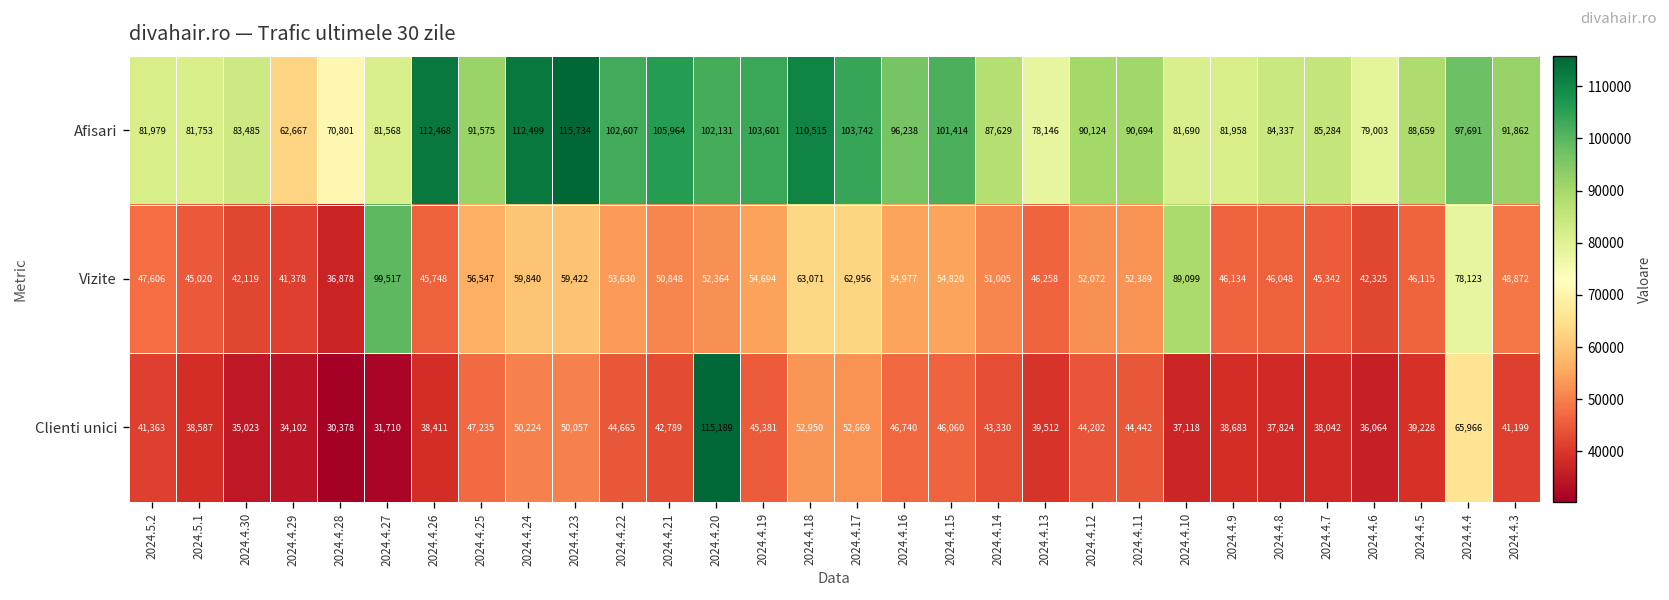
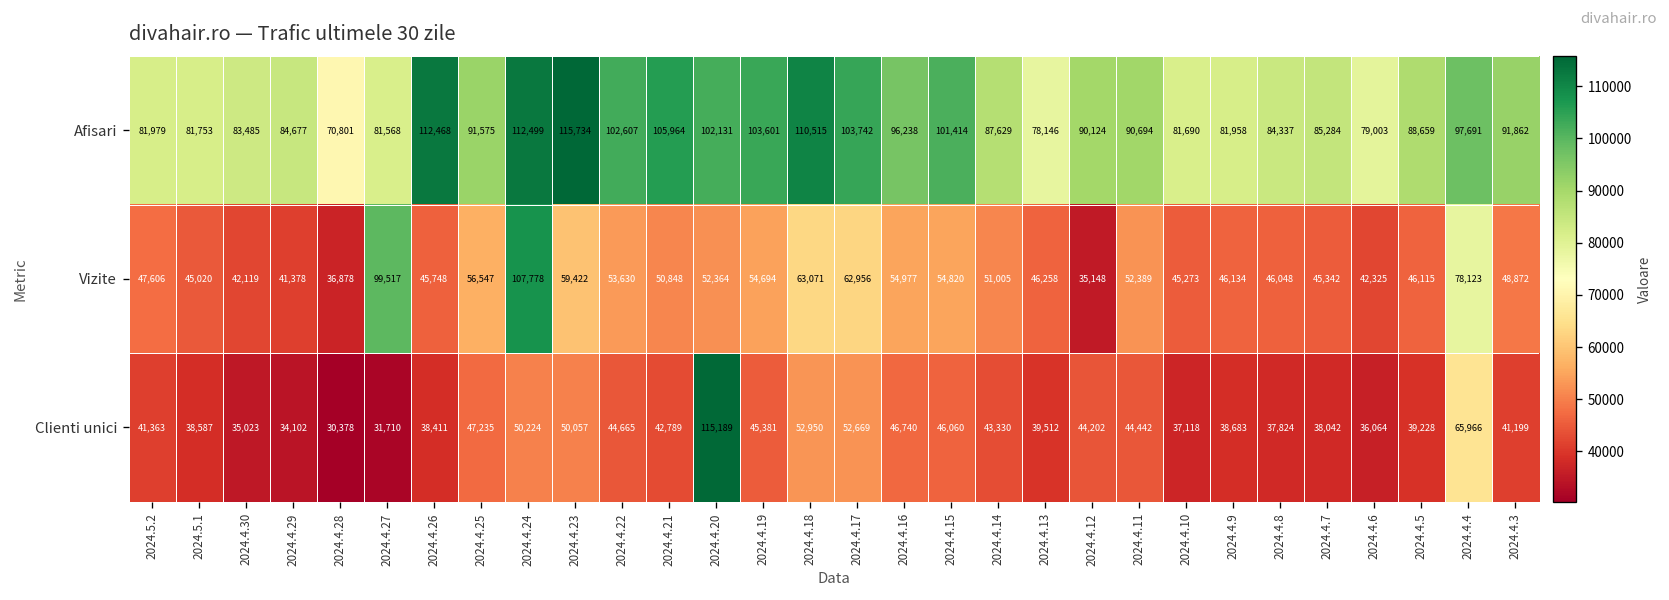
  {
    "Afisari": {
      "2024.5.2": "81,979",
      "2024.5.1": "81,753",
      "2024.4.30": "83,485",
-     "2024.4.29": "62,667",
+     "2024.4.29": "84,677",
      "2024.4.28": "70,801",
      "2024.4.27": "81,568",
      "2024.4.26": "112,468",
      "2024.4.25": "91,575",
      "2024.4.24": "112,499",
      "2024.4.23": "115,734",
      "2024.4.22": "102,607",
      "2024.4.21": "105,964",
      "2024.4.20": "102,131",
      "2024.4.19": "103,601",
      "2024.4.18": "110,515",
      "2024.4.17": "103,742",
      "2024.4.16": "96,238",
      "2024.4.15": "101,414",
      "2024.4.14": "87,629",
      "2024.4.13": "78,146",
      "2024.4.12": "90,124",
      "2024.4.11": "90,694",
      "2024.4.10": "81,690",
      "2024.4.9": "81,958",
      "2024.4.8": "84,337",
      "2024.4.7": "85,284",
      "2024.4.6": "79,003",
      "2024.4.5": "88,659",
      "2024.4.4": "97,691",
      "2024.4.3": "91,862"
    },
    "Vizite": {
      "2024.5.2": "47,606",
      "2024.5.1": "45,020",
      "2024.4.30": "42,119",
      "2024.4.29": "41,378",
      "2024.4.28": "36,878",
      "2024.4.27": "99,517",
      "2024.4.26": "45,748",
      "2024.4.25": "56,547",
-     "2024.4.24": "59,840",
+     "2024.4.24": "107,778",
      "2024.4.23": "59,422",
      "2024.4.22": "53,630",
      "2024.4.21": "50,848",
      "2024.4.20": "52,364",
      "2024.4.19": "54,694",
      "2024.4.18": "63,071",
      "2024.4.17": "62,956",
      "2024.4.16": "54,977",
      "2024.4.15": "54,820",
      "2024.4.14": "51,005",
      "2024.4.13": "46,258",
-     "2024.4.12": "52,072",
+     "2024.4.12": "35,148",
      "2024.4.11": "52,389",
-     "2024.4.10": "89,099",
+     "2024.4.10": "45,273",
      "2024.4.9": "46,134",
      "2024.4.8": "46,048",
      "2024.4.7": "45,342",
      "2024.4.6": "42,325",
      "2024.4.5": "46,115",
      "2024.4.4": "78,123",
      "2024.4.3": "48,872"
    },
    "Clienti unici": {
      "2024.5.2": "41,363",
      "2024.5.1": "38,587",
      "2024.4.30": "35,023",
      "2024.4.29": "34,102",
      "2024.4.28": "30,378",
      "2024.4.27": "31,710",
      "2024.4.26": "38,411",
      "2024.4.25": "47,235",
      "2024.4.24": "50,224",
      "2024.4.23": "50,057",
      "2024.4.22": "44,665",
      "2024.4.21": "42,789",
      "2024.4.20": "115,189",
      "2024.4.19": "45,381",
      "2024.4.18": "52,950",
      "2024.4.17": "52,669",
      "2024.4.16": "46,740",
      "2024.4.15": "46,060",
      "2024.4.14": "43,330",
      "2024.4.13": "39,512",
      "2024.4.12": "44,202",
      "2024.4.11": "44,442",
      "2024.4.10": "37,118",
      "2024.4.9": "38,683",
      "2024.4.8": "37,824",
      "2024.4.7": "38,042",
      "2024.4.6": "36,064",
      "2024.4.5": "39,228",
      "2024.4.4": "65,966",
      "2024.4.3": "41,199"
    }
  }
